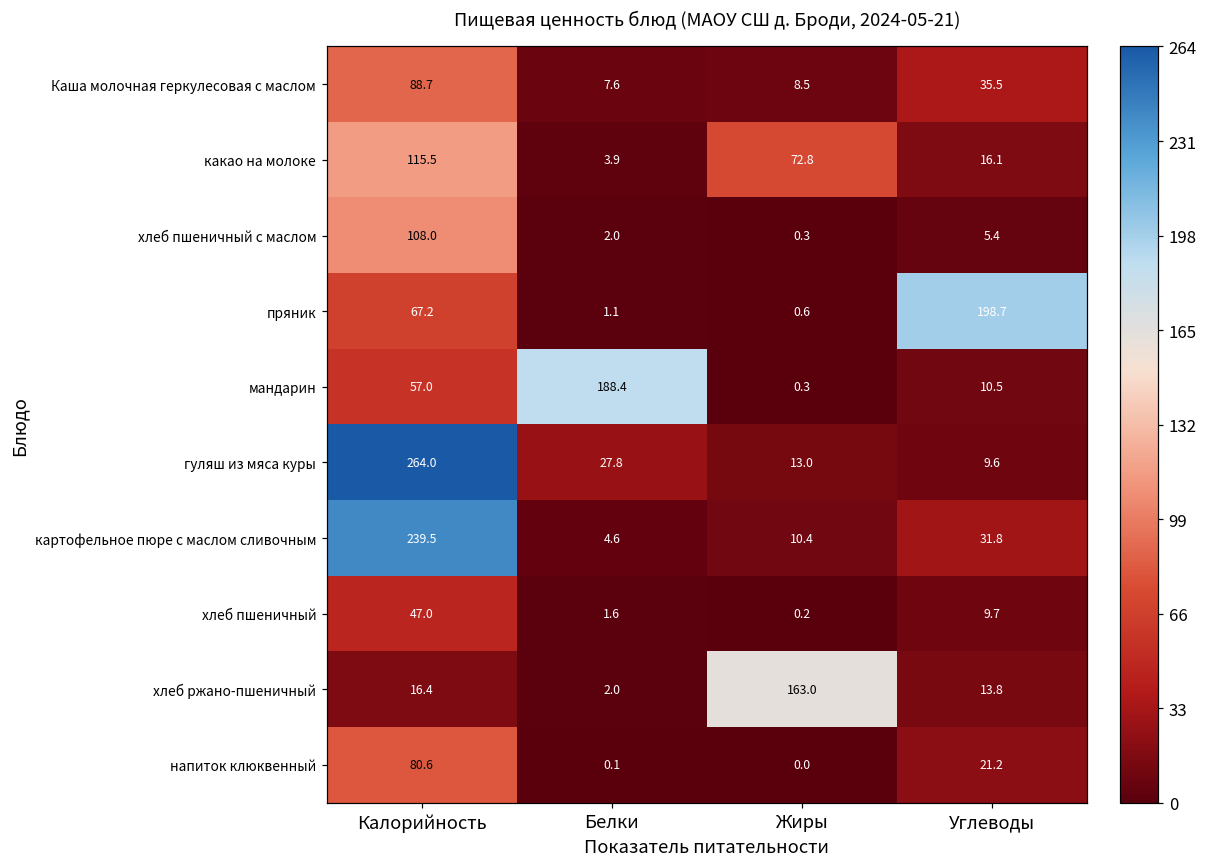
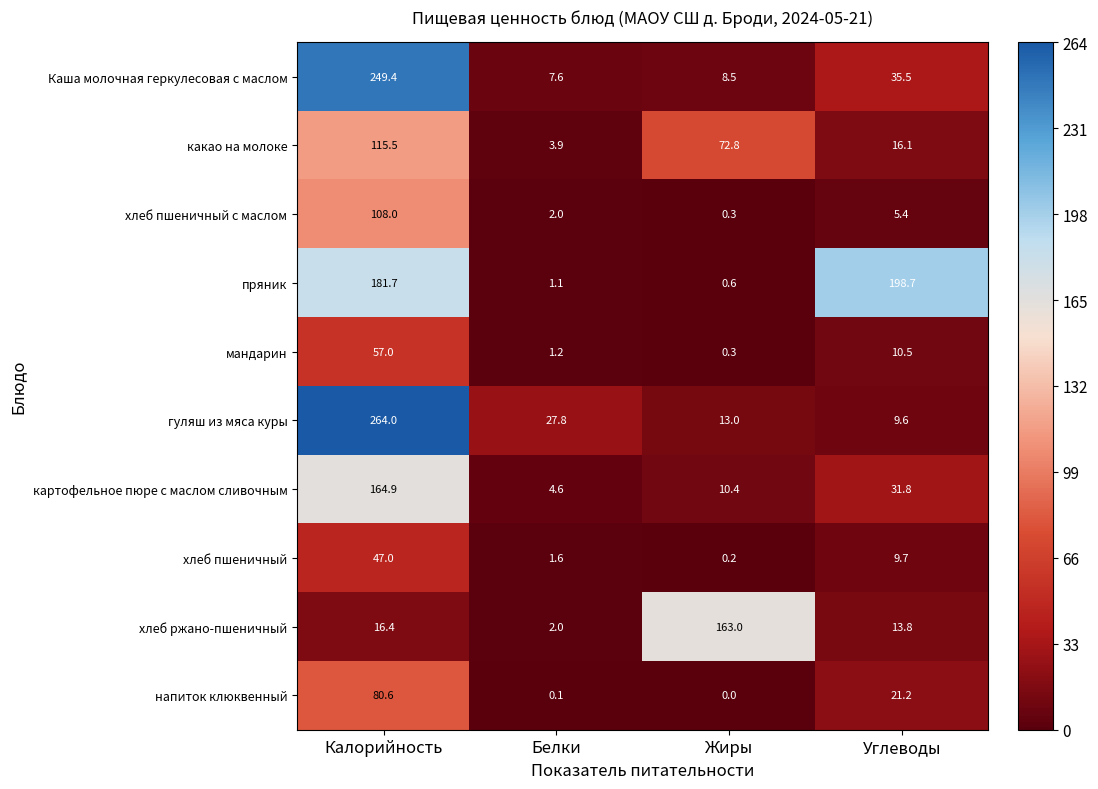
  {
    "Каша молочная геркулесовая с маслом": {
-     "Калорийность": 88.7,
+     "Калорийность": 249.4,
      "Белки": 7.6,
      "Жиры": 8.5,
      "Углеводы": 35.5
    },
    "какао на молоке": {
      "Калорийность": 115.5,
      "Белки": 3.9,
      "Жиры": 72.8,
      "Углеводы": 16.1
    },
    "хлеб пшеничный с маслом": {
      "Калорийность": 108.0,
      "Белки": 2.0,
      "Жиры": 0.3,
      "Углеводы": 5.4
    },
    "пряник": {
-     "Калорийность": 67.2,
+     "Калорийность": 181.7,
      "Белки": 1.1,
      "Жиры": 0.6,
      "Углеводы": 198.7
    },
    "мандарин": {
      "Калорийность": 57.0,
-     "Белки": 188.4,
+     "Белки": 1.2,
      "Жиры": 0.3,
      "Углеводы": 10.5
    },
    "гуляш из мяса куры": {
      "Калорийность": 264.0,
      "Белки": 27.8,
      "Жиры": 13.0,
      "Углеводы": 9.6
    },
    "картофельное пюре с маслом сливочным": {
-     "Калорийность": 239.5,
+     "Калорийность": 164.9,
      "Белки": 4.6,
      "Жиры": 10.4,
      "Углеводы": 31.8
    },
    "хлеб пшеничный": {
      "Калорийность": 47.0,
      "Белки": 1.6,
      "Жиры": 0.2,
      "Углеводы": 9.7
    },
    "хлеб ржано-пшеничный": {
      "Калорийность": 16.4,
      "Белки": 2.0,
      "Жиры": 163.0,
      "Углеводы": 13.8
    },
    "напиток клюквенный": {
      "Калорийность": 80.6,
      "Белки": 0.1,
      "Жиры": 0.0,
      "Углеводы": 21.2
    }
  }
